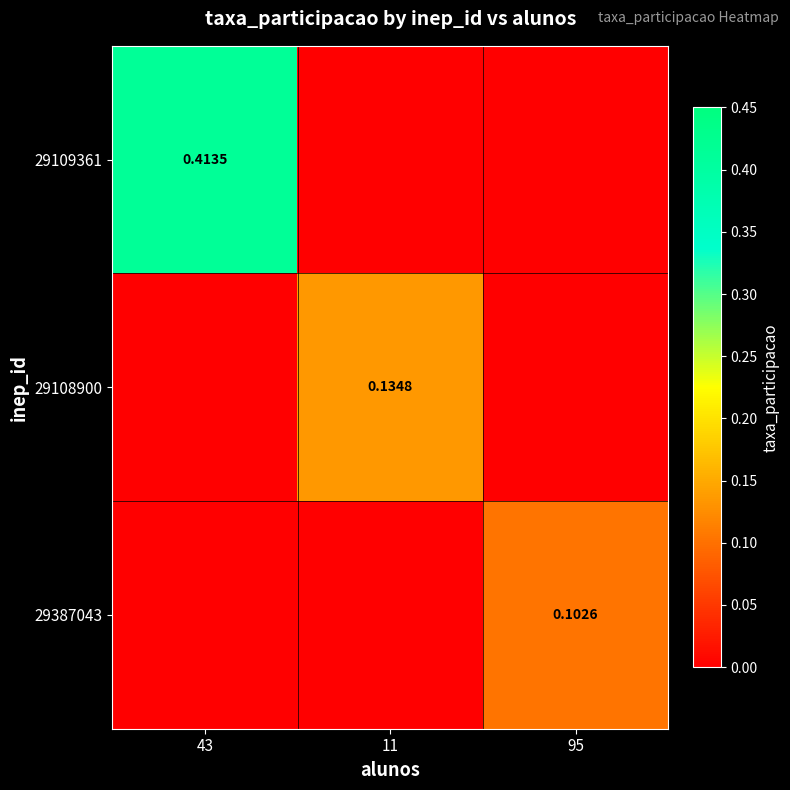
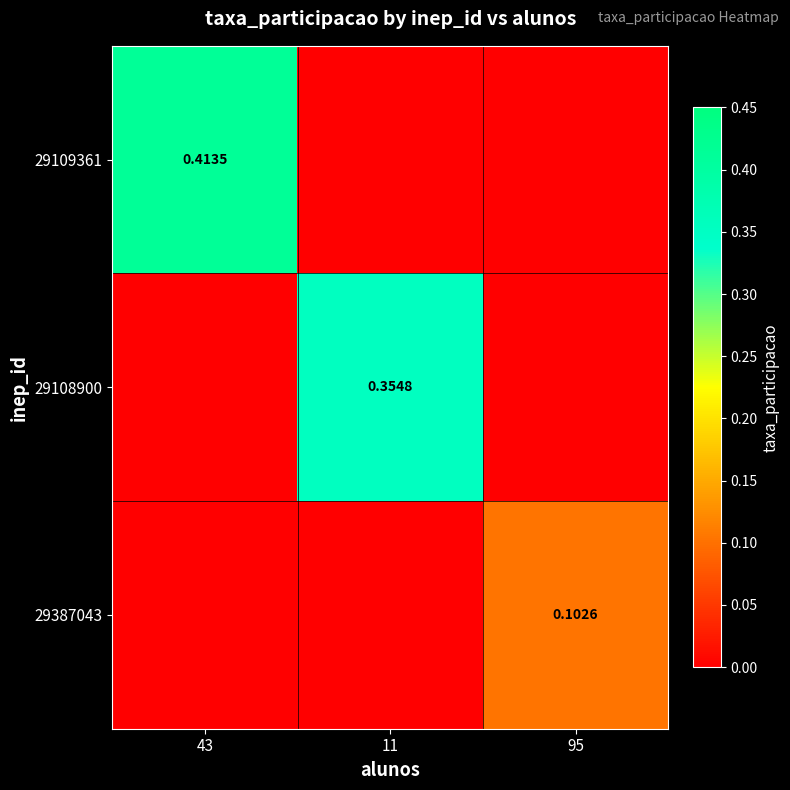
  {
    "29109361": {
      "43": 0.4135
    },
    "29108900": {
-     "11": 0.1348
+     "11": 0.3548
    },
    "29387043": {
      "95": 0.1026
    }
  }
